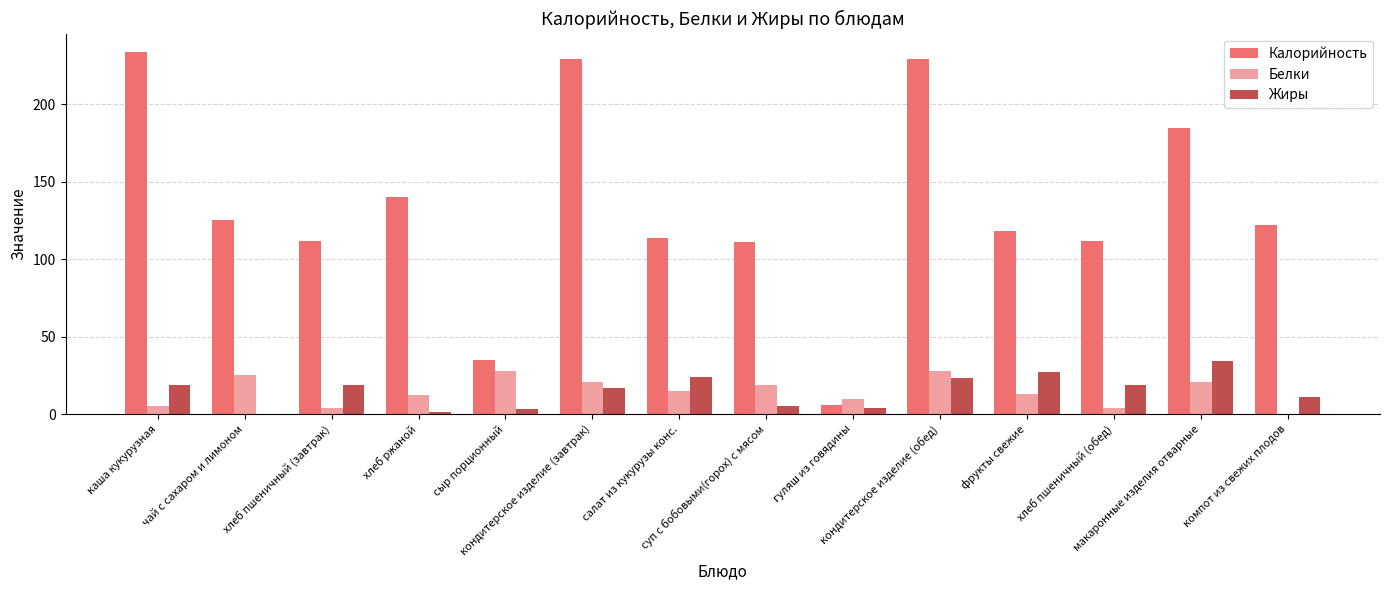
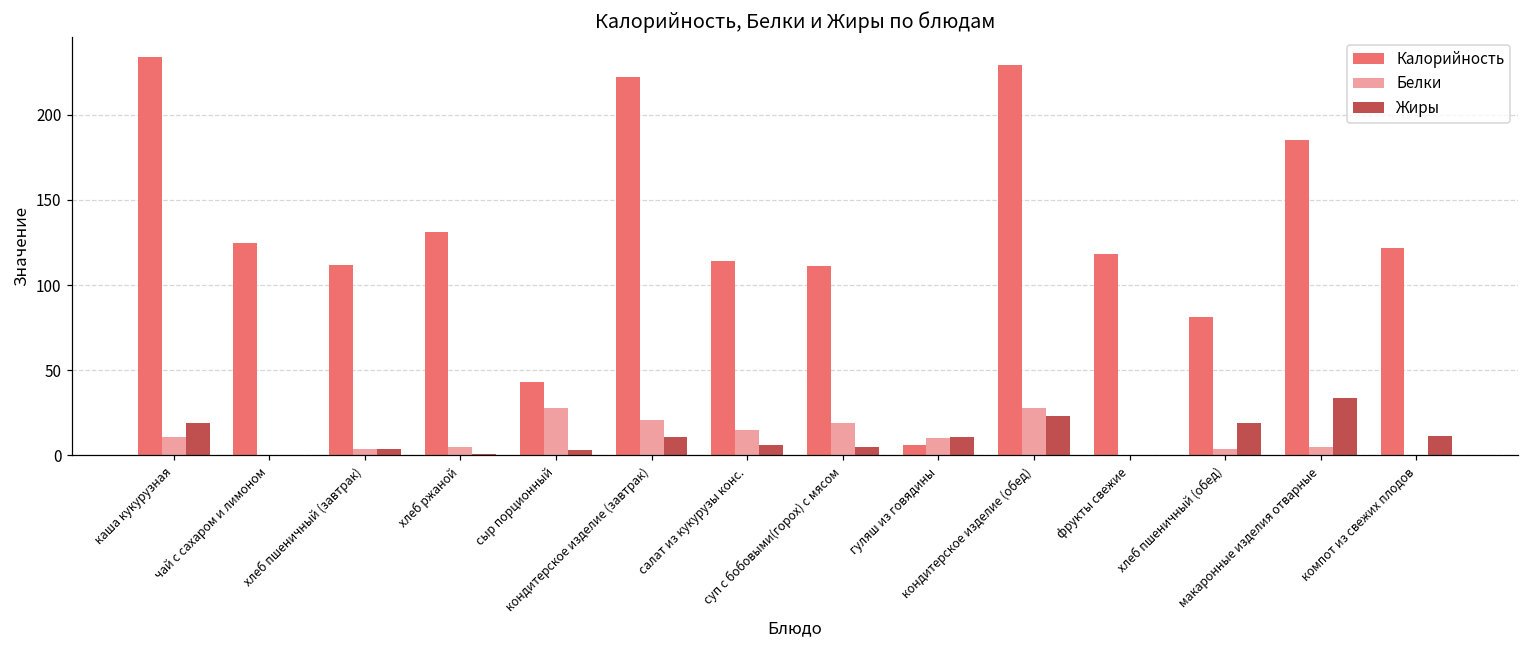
  {
    "Калорийность": {
      "каша кукурузная": 234,
      "чай с сахаром и лимоном": 125,
      "хлеб пшеничный (завтрак)": 112,
-     "хлеб ржаной": 140,
-     "сыр порционный": 35,
-     "кондитерское изделие (завтрак)": 229,
+     "хлеб ржаной": 131,
+     "сыр порционный": 43,
+     "кондитерское изделие (завтрак)": 222,
      "салат из кукурузы конс.": 114,
      "суп с бобовыми(горох) с мясом": 111,
      "гуляш из говядины": 6,
      "кондитерское изделие (обед)": 229,
      "фрукты свежие": 118,
-     "хлеб пшеничный (обед)": 112,
+     "хлеб пшеничный (обед)": 81,
      "макаронные изделия отварные": 185,
      "компот из свежих плодов": 122
    },
    "Белки": {
-     "каша кукурузная": 5,
-     "чай с сахаром и лимоном": 25,
+     "каша кукурузная": 11,
+     "чай с сахаром и лимоном": 0,
      "хлеб пшеничный (завтрак)": 4,
-     "хлеб ржаной": 12,
+     "хлеб ржаной": 5,
      "сыр порционный": 28,
      "кондитерское изделие (завтрак)": 21,
      "салат из кукурузы конс.": 15,
      "суп с бобовыми(горох) с мясом": 19,
      "гуляш из говядины": 10,
      "кондитерское изделие (обед)": 28,
-     "фрукты свежие": 13,
+     "фрукты свежие": 0,
      "хлеб пшеничный (обед)": 4,
-     "макаронные изделия отварные": 21
+     "макаронные изделия отварные": 5
    },
    "Жиры": {
      "каша кукурузная": 19,
      "чай с сахаром и лимоном": 0,
-     "хлеб пшеничный (завтрак)": 19,
+     "хлеб пшеничный (завтрак)": 4,
      "сыр порционный": 3,
-     "кондитерское изделие (завтрак)": 17,
-     "салат из кукурузы конс.": 24,
+     "кондитерское изделие (завтрак)": 11,
+     "салат из кукурузы конс.": 6,
      "суп с бобовыми(горох) с мясом": 5,
-     "гуляш из говядины": 4,
+     "гуляш из говядины": 11,
      "кондитерское изделие (обед)": 23,
-     "фрукты свежие": 27,
+     "фрукты свежие": 0,
      "хлеб пшеничный (обед)": 19,
      "макаронные изделия отварные": 34,
      "компот из свежих плодов": 11
    }
  }
